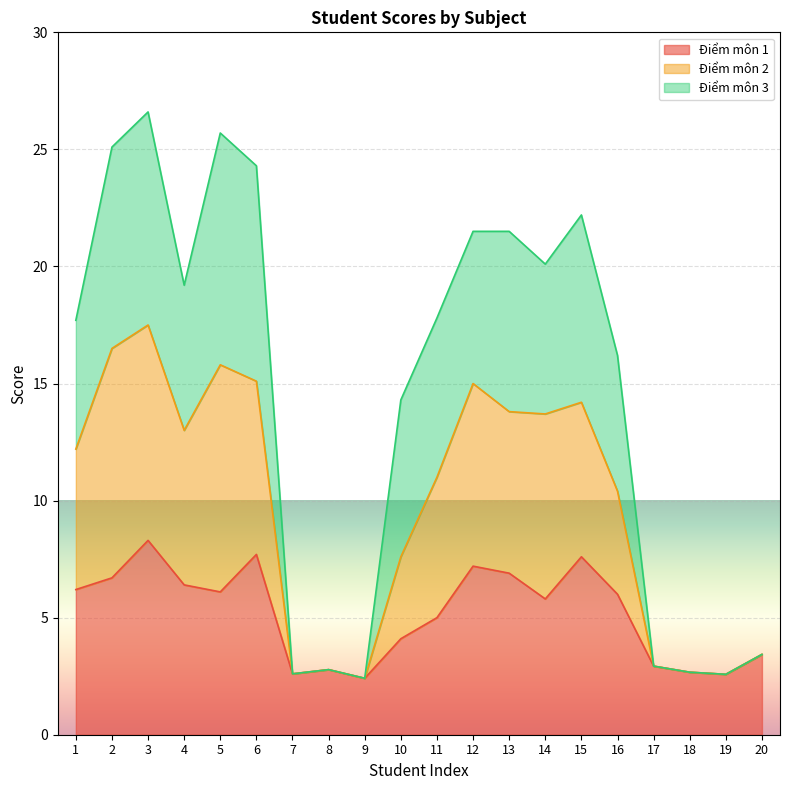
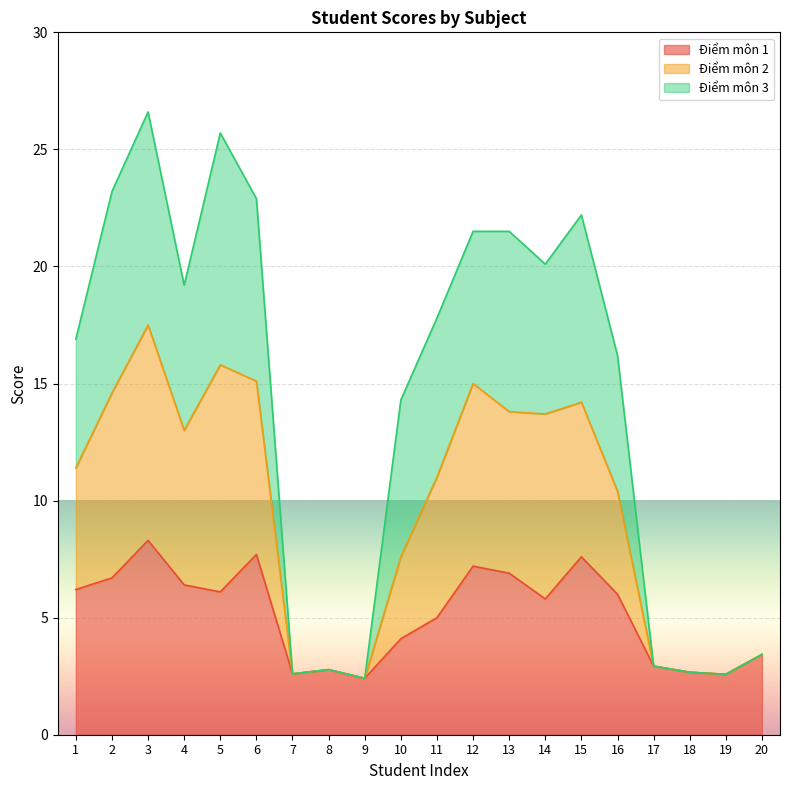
  {
    "Điểm môn 1": {
      "1": 6.2,
      "2": 6.7,
      "3": 8.3,
      "4": 6.4,
      "5": 6.1,
      "6": 7.7,
      "10": 4.1,
      "11": 5.0,
      "12": 7.2,
      "13": 6.9,
      "14": 5.8,
      "15": 7.6,
      "16": 6.0
    },
    "Điểm môn 2": {
-     "1": 6.0,
-     "2": 9.8,
+     "1": 5.2,
+     "2": 7.9,
      "3": 9.2,
      "4": 6.6,
      "5": 9.7,
      "6": 7.4,
      "10": 3.5,
      "11": 6.0,
      "12": 7.8,
      "13": 6.9,
      "14": 7.9,
      "15": 6.6,
      "16": 4.4
    },
    "Điểm môn 3": {
      "1": 5.5,
      "2": 8.6,
      "3": 9.1,
      "4": 6.2,
      "5": 9.9,
-     "6": 9.2,
+     "6": 7.8,
      "10": 6.7,
      "11": 6.8,
      "12": 6.5,
      "13": 7.7,
      "14": 6.4,
      "15": 8.0,
      "16": 5.8
    }
  }
